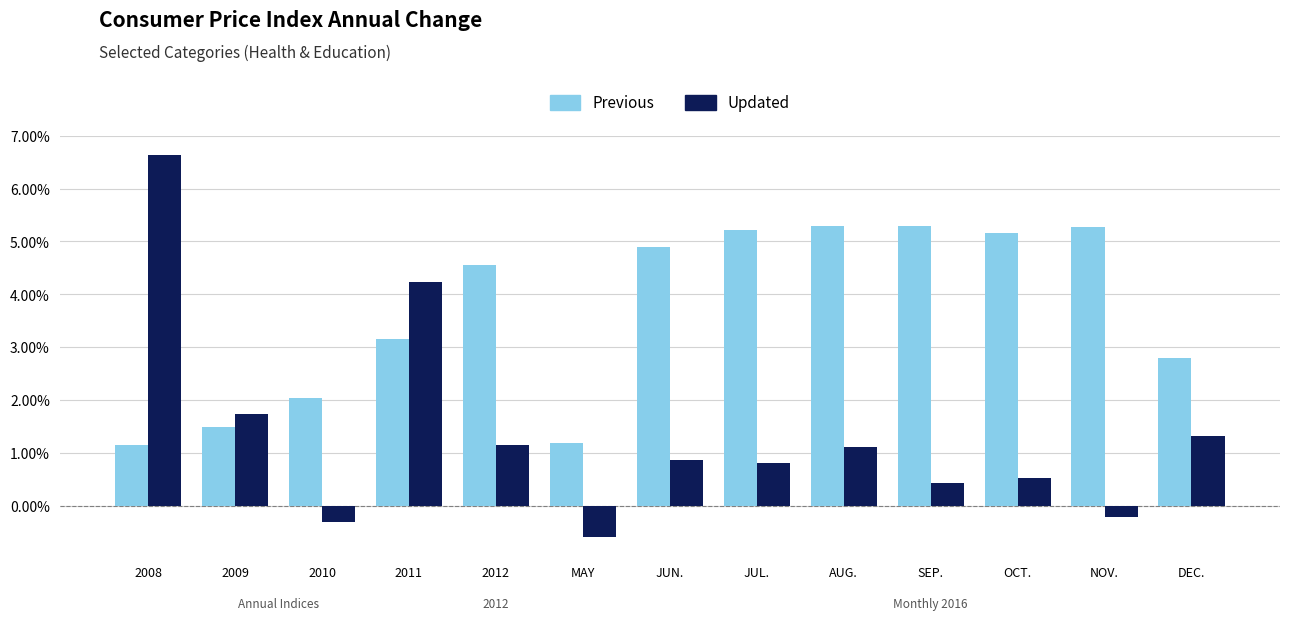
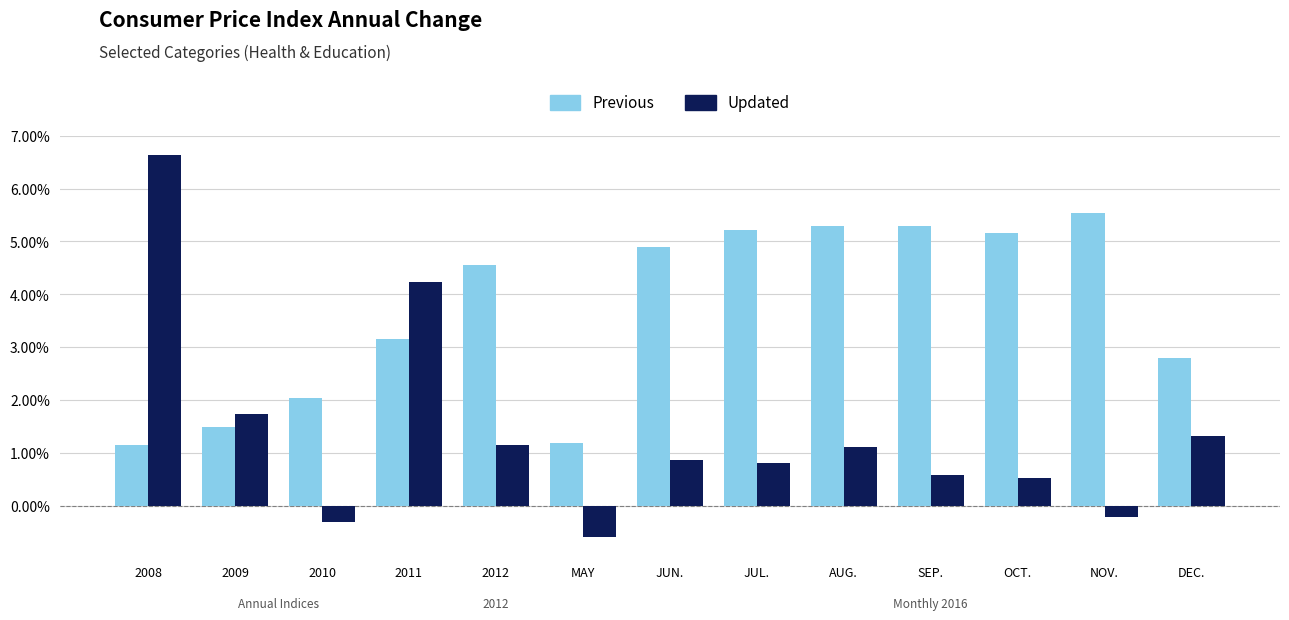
  {
    "Previous": {
      "2008": "1.2%",
      "2009": "1.5%",
      "2010": "2.0%",
      "2011": "3.2%",
      "2012": "4.6%",
      "MAY": "1.2%",
      "JUN.": "4.9%",
      "JUL.": "5.2%",
      "AUG.": "5.3%",
      "SEP.": "5.3%",
      "OCT.": "5.2%",
-     "NOV.": "5.3%",
+     "NOV.": "5.5%",
      "DEC.": "2.8%"
    },
    "Updated": {
      "2008": "6.6%",
      "2009": "1.7%",
      "2010": "-0.3%",
      "2011": "4.2%",
      "2012": "1.2%",
      "MAY": "-0.6%",
      "JUN.": "0.9%",
      "JUL.": "0.8%",
      "AUG.": "1.1%",
-     "SEP.": "0.4%",
+     "SEP.": "0.6%",
      "OCT.": "0.5%",
      "NOV.": "-0.2%",
      "DEC.": "1.3%"
    }
  }
